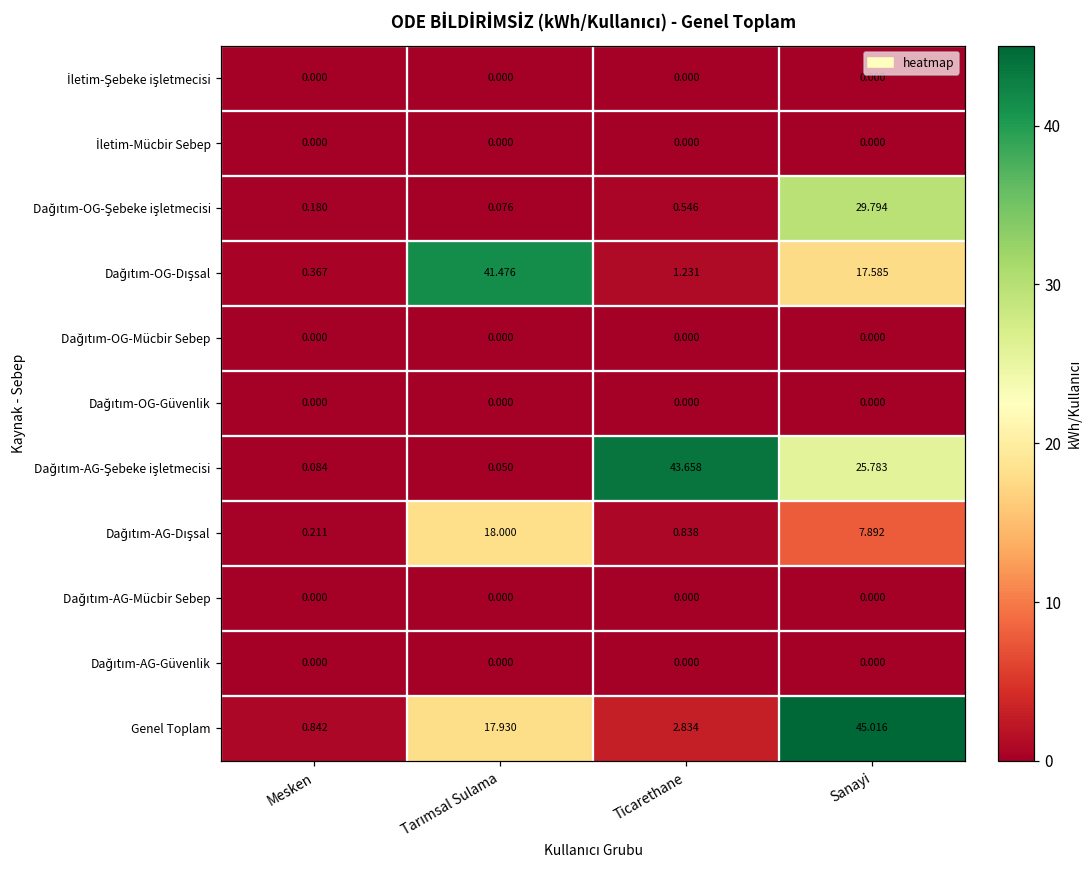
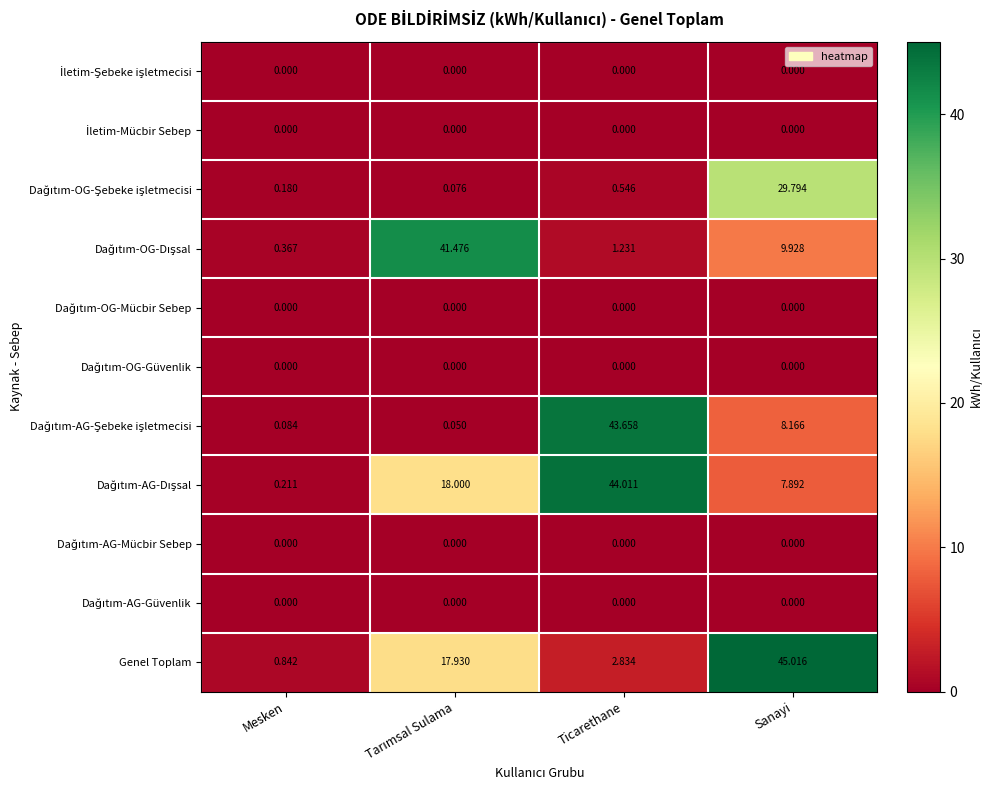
  {
    "İletim-Şebeke işletmecisi": {
      "Mesken": 0.000,
      "Tarımsal Sulama": 0.000,
      "Ticarethane": 0.000,
      "Sanayi": 0.000
    },
    "İletim-Mücbir Sebep": {
      "Mesken": 0.000,
      "Tarımsal Sulama": 0.000,
      "Ticarethane": 0.000,
      "Sanayi": 0.000
    },
    "Dağıtım-OG-Şebeke işletmecisi": {
      "Mesken": 0.180,
      "Tarımsal Sulama": 0.076,
      "Ticarethane": 0.546,
      "Sanayi": 29.794
    },
    "Dağıtım-OG-Dışsal": {
      "Mesken": 0.367,
      "Tarımsal Sulama": 41.476,
      "Ticarethane": 1.231,
-     "Sanayi": 17.585
+     "Sanayi": 9.928
    },
    "Dağıtım-OG-Mücbir Sebep": {
      "Mesken": 0.000,
      "Tarımsal Sulama": 0.000,
      "Ticarethane": 0.000,
      "Sanayi": 0.000
    },
    "Dağıtım-OG-Güvenlik": {
      "Mesken": 0.000,
      "Tarımsal Sulama": 0.000,
      "Ticarethane": 0.000,
      "Sanayi": 0.000
    },
    "Dağıtım-AG-Şebeke işletmecisi": {
      "Mesken": 0.084,
      "Tarımsal Sulama": 0.050,
      "Ticarethane": 43.658,
-     "Sanayi": 25.783
+     "Sanayi": 8.166
    },
    "Dağıtım-AG-Dışsal": {
      "Mesken": 0.211,
      "Tarımsal Sulama": 18.000,
-     "Ticarethane": 0.838,
+     "Ticarethane": 44.011,
      "Sanayi": 7.892
    },
    "Dağıtım-AG-Mücbir Sebep": {
      "Mesken": 0.000,
      "Tarımsal Sulama": 0.000,
      "Ticarethane": 0.000,
      "Sanayi": 0.000
    },
    "Dağıtım-AG-Güvenlik": {
      "Mesken": 0.000,
      "Tarımsal Sulama": 0.000,
      "Ticarethane": 0.000,
      "Sanayi": 0.000
    },
    "Genel Toplam": {
      "Mesken": 0.842,
      "Tarımsal Sulama": 17.930,
      "Ticarethane": 2.834,
      "Sanayi": 45.016
    }
  }
